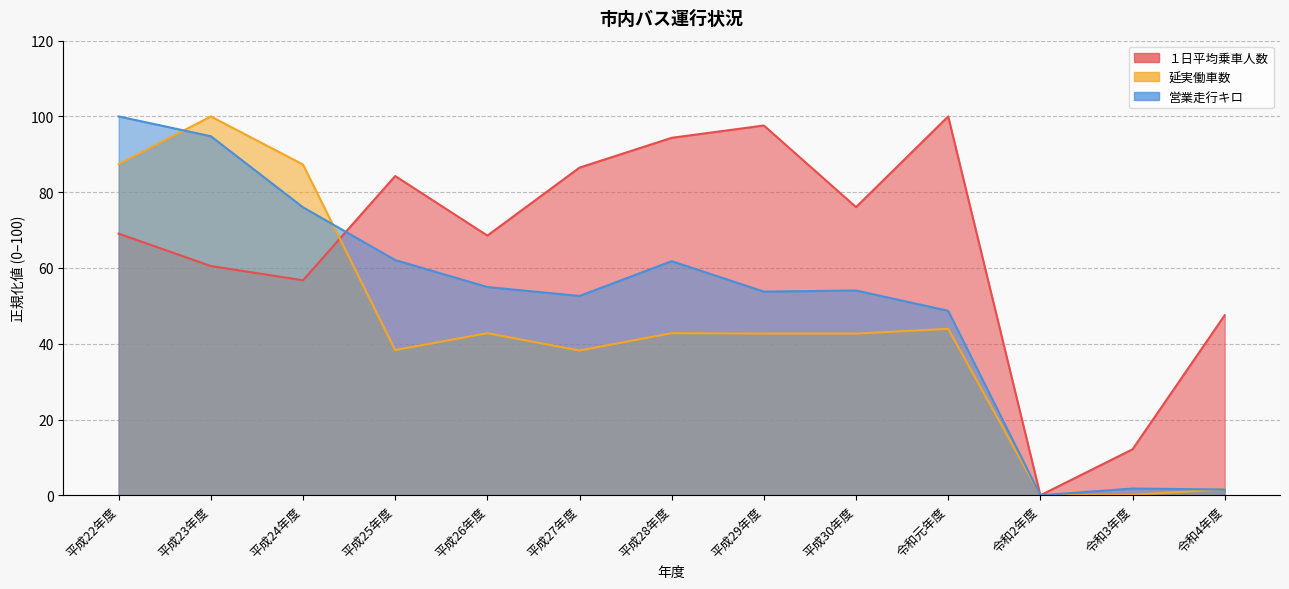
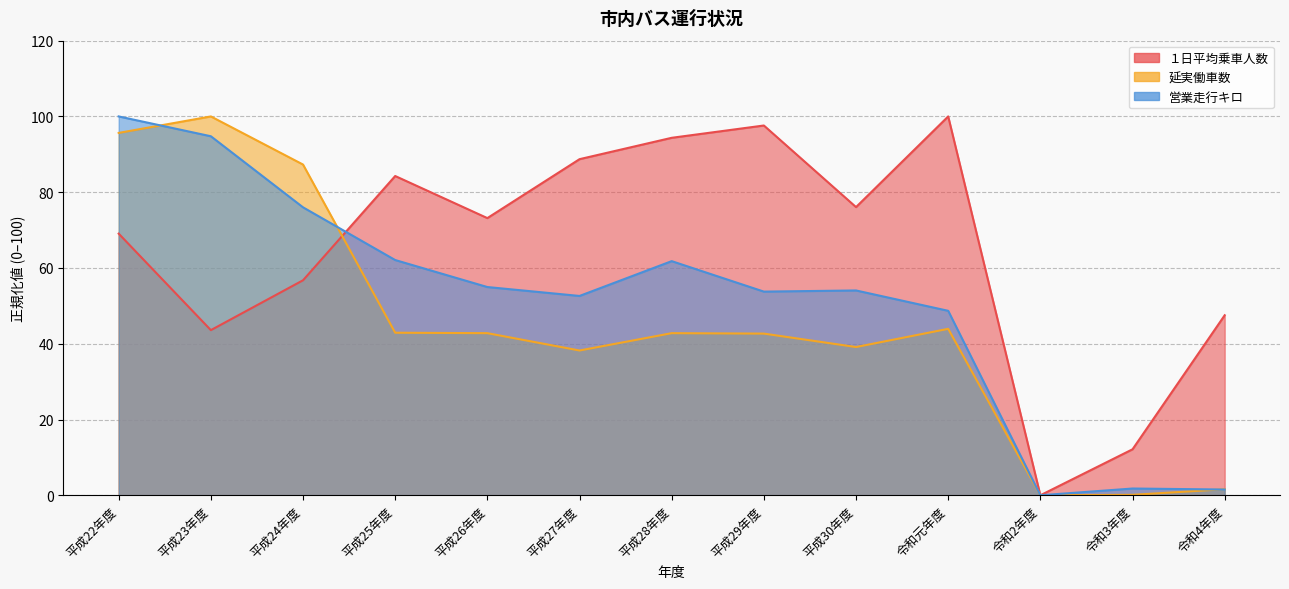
  {
    "１日平均乗車人数": {
      "平成22年度": 69,
-     "平成23年度": 61,
+     "平成23年度": 44,
      "平成24年度": 57,
      "平成25年度": 84,
-     "平成26年度": 69,
-     "平成27年度": 86,
+     "平成26年度": 73,
+     "平成27年度": 89,
      "平成28年度": 94,
      "平成29年度": 98,
      "平成30年度": 76,
      "令和元年度": 100,
      "令和3年度": 12,
      "令和4年度": 48
    },
    "延実働車数": {
-     "平成22年度": 87,
+     "平成22年度": 96,
      "平成23年度": 100,
      "平成24年度": 87,
-     "平成25年度": 38,
+     "平成25年度": 43,
      "平成26年度": 43,
      "平成27年度": 38,
      "平成28年度": 43,
      "平成29年度": 43,
-     "平成30年度": 43,
+     "平成30年度": 39,
      "令和元年度": 44,
      "令和3年度": 0
    },
    "営業走行キロ": {
      "平成22年度": 100,
      "平成23年度": 95,
      "平成24年度": 76,
      "平成25年度": 62,
      "平成26年度": 55,
      "平成27年度": 53,
      "平成28年度": 62,
      "平成29年度": 54,
      "平成30年度": 54,
      "令和元年度": 49,
      "令和3年度": 2
    }
  }
